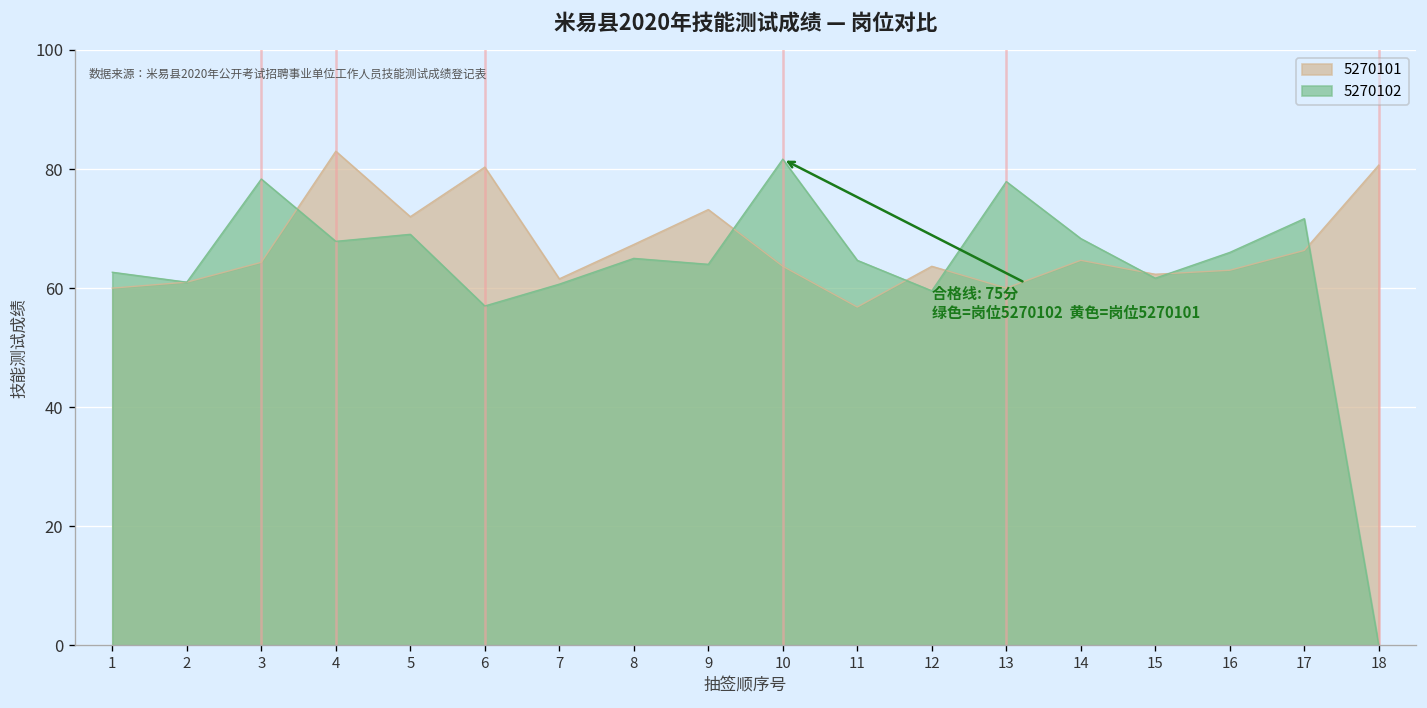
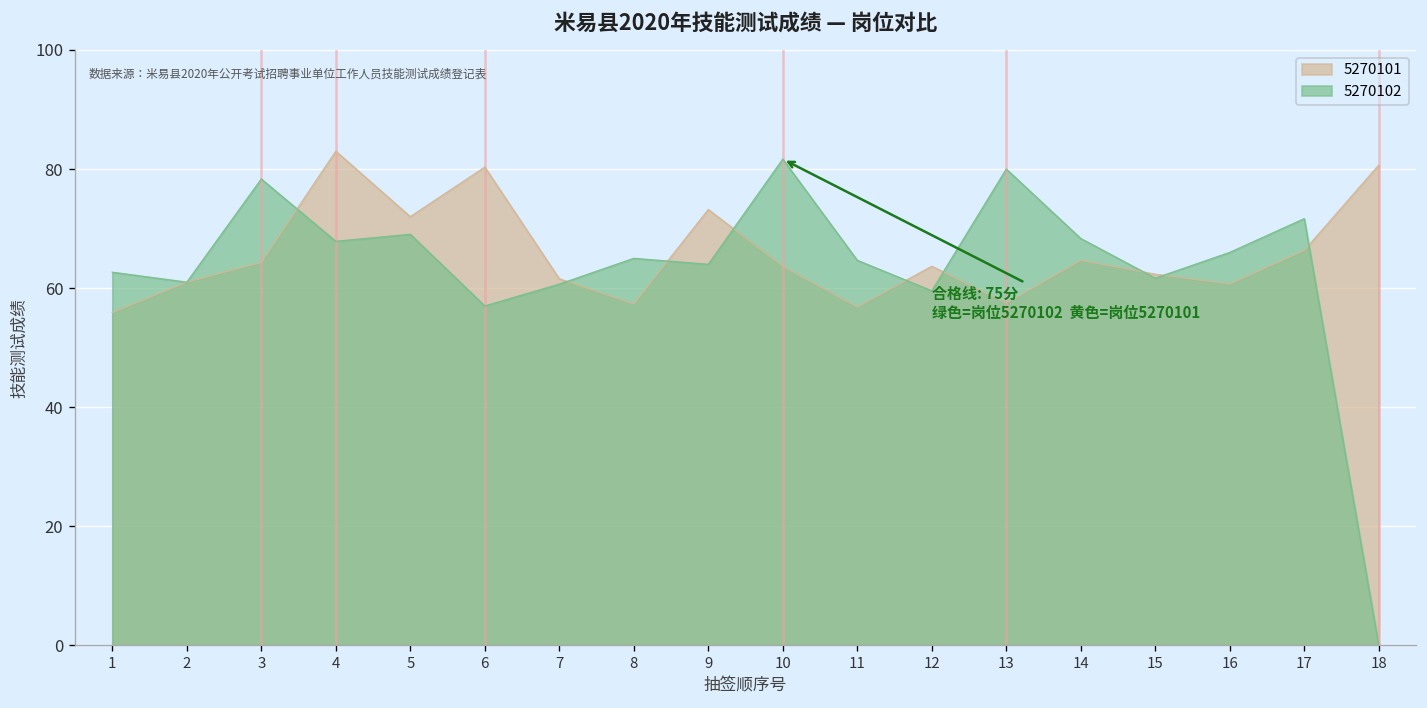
  {
    "5270101": {
-     "1": 60,
+     "1": 56,
      "3": 64,
      "4": 83,
      "5": 72,
      "6": 80,
      "7": 62,
-     "8": 67,
+     "8": 57,
      "9": 73,
      "10": 64,
-     "13": 60,
-     "16": 63,
+     "13": 58,
+     "16": 61,
      "17": 66,
      "18": 81
    },
    "5270102": {
      "1": 63,
      "3": 78,
      "4": 68,
      "5": 69,
      "6": 57,
      "7": 61,
      "8": 65,
      "9": 64,
      "10": 82,
-     "13": 78,
+     "13": 80,
      "16": 66,
      "17": 72,
      "18": 0
    }
  }
